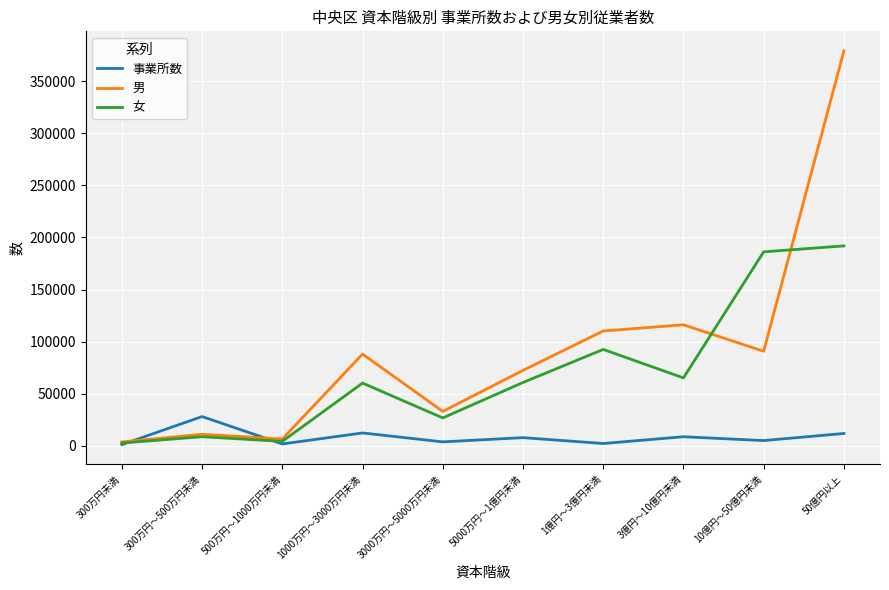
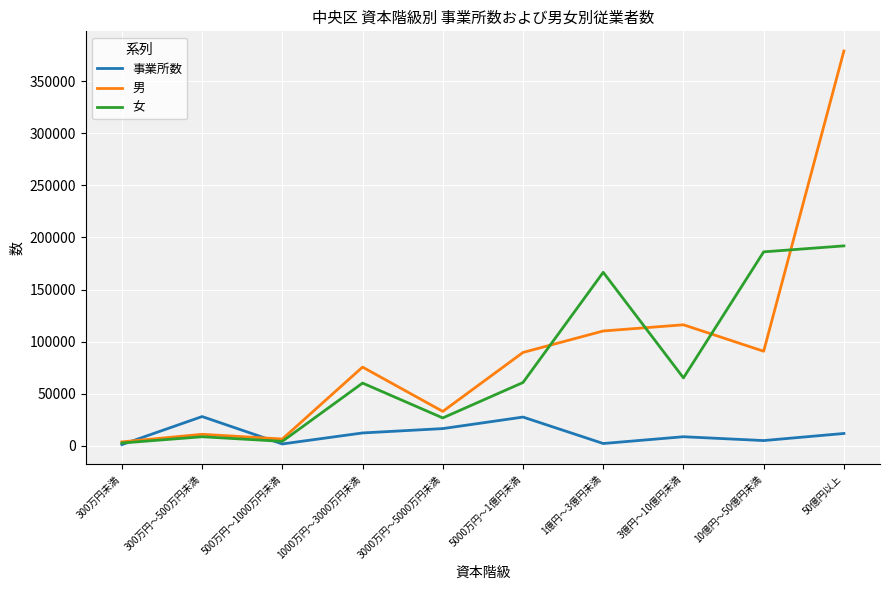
  {
    "事業所数": {
      "300万円～500万円未満": 28000,
      "1000万円～3000万円未満": 12000,
-     "3000万円～5000万円未満": 4000,
-     "5000万円～1億円未満": 8000,
+     "3000万円～5000万円未満": 16000,
+     "5000万円～1億円未満": 27000,
      "1億円～3億円未満": 2000,
      "3億円～10億円未満": 9000,
      "10億円～50億円未満": 5000,
      "50億円以上": 12000
    },
    "男": {
-     "1000万円～3000万円未満": 88000,
+     "1000万円～3000万円未満": 75000,
      "3000万円～5000万円未満": 33000,
-     "5000万円～1億円未満": 72000,
+     "5000万円～1億円未満": 90000,
      "1億円～3億円未満": 110000,
      "3億円～10億円未満": 116000,
      "10億円～50億円未満": 91000,
      "50億円以上": 379000
    },
    "女": {
      "1000万円～3000万円未満": 60000,
      "3000万円～5000万円未満": 27000,
      "5000万円～1億円未満": 61000,
-     "1億円～3億円未満": 92000,
+     "1億円～3億円未満": 167000,
      "3億円～10億円未満": 65000,
      "10億円～50億円未満": 186000,
      "50億円以上": 192000
    }
  }
